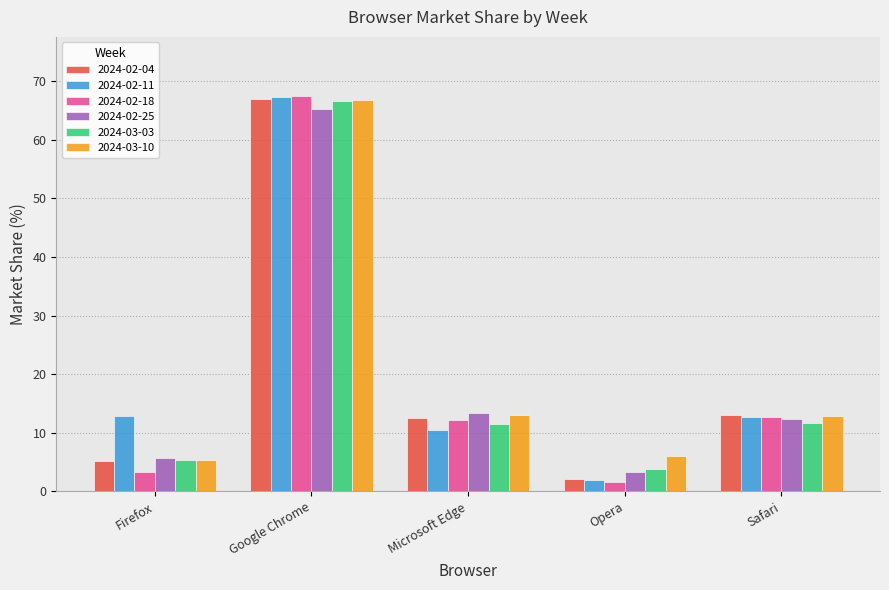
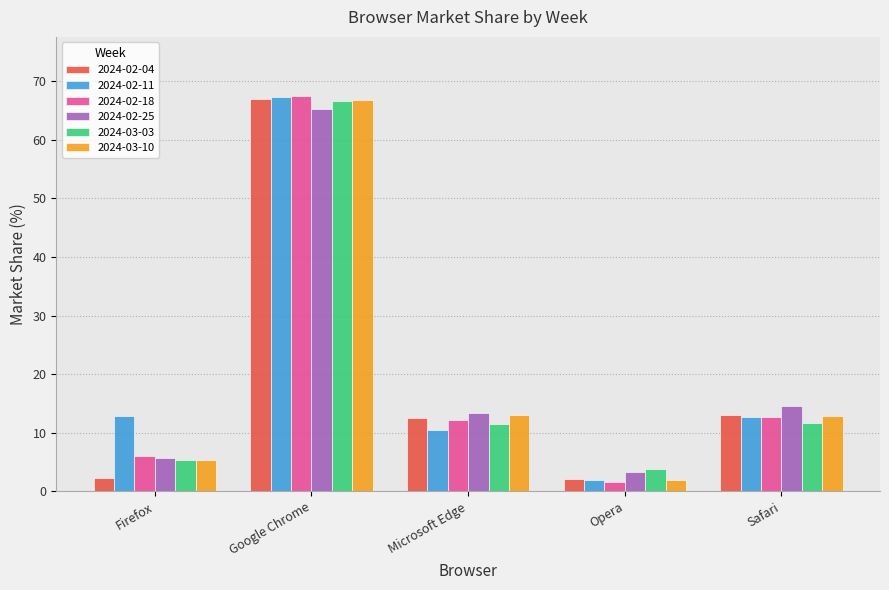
  {
    "2024-02-04": {
-     "Firefox": 5,
+     "Firefox": 2,
      "Google Chrome": 67,
      "Microsoft Edge": 13,
      "Opera": 2,
      "Safari": 13
    },
    "2024-02-11": {
      "Firefox": 13,
      "Google Chrome": 67,
      "Microsoft Edge": 10,
      "Opera": 2,
      "Safari": 13
    },
    "2024-02-18": {
-     "Firefox": 3,
+     "Firefox": 6,
      "Google Chrome": 67,
      "Microsoft Edge": 12,
      "Opera": 2,
      "Safari": 13
    },
    "2024-02-25": {
      "Firefox": 6,
      "Google Chrome": 65,
      "Microsoft Edge": 13,
      "Opera": 3,
-     "Safari": 12
+     "Safari": 15
    },
    "2024-03-03": {
      "Firefox": 5,
      "Google Chrome": 67,
      "Microsoft Edge": 12,
      "Opera": 4,
      "Safari": 12
    },
    "2024-03-10": {
      "Firefox": 5,
      "Google Chrome": 67,
      "Microsoft Edge": 13,
-     "Opera": 6,
+     "Opera": 2,
      "Safari": 13
    }
  }
